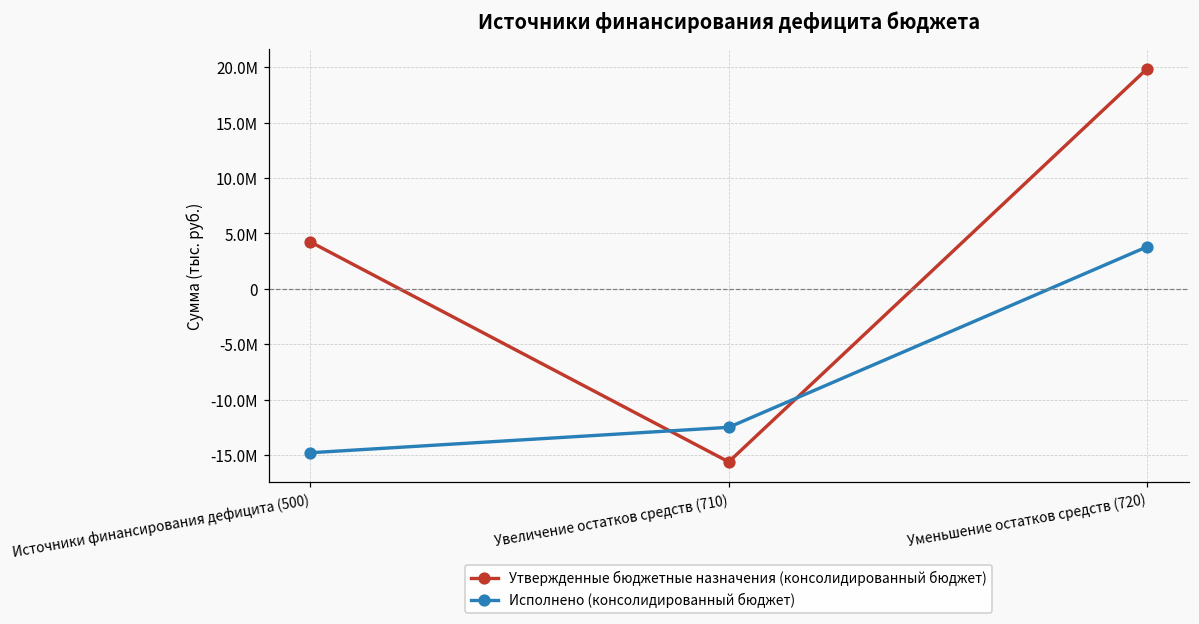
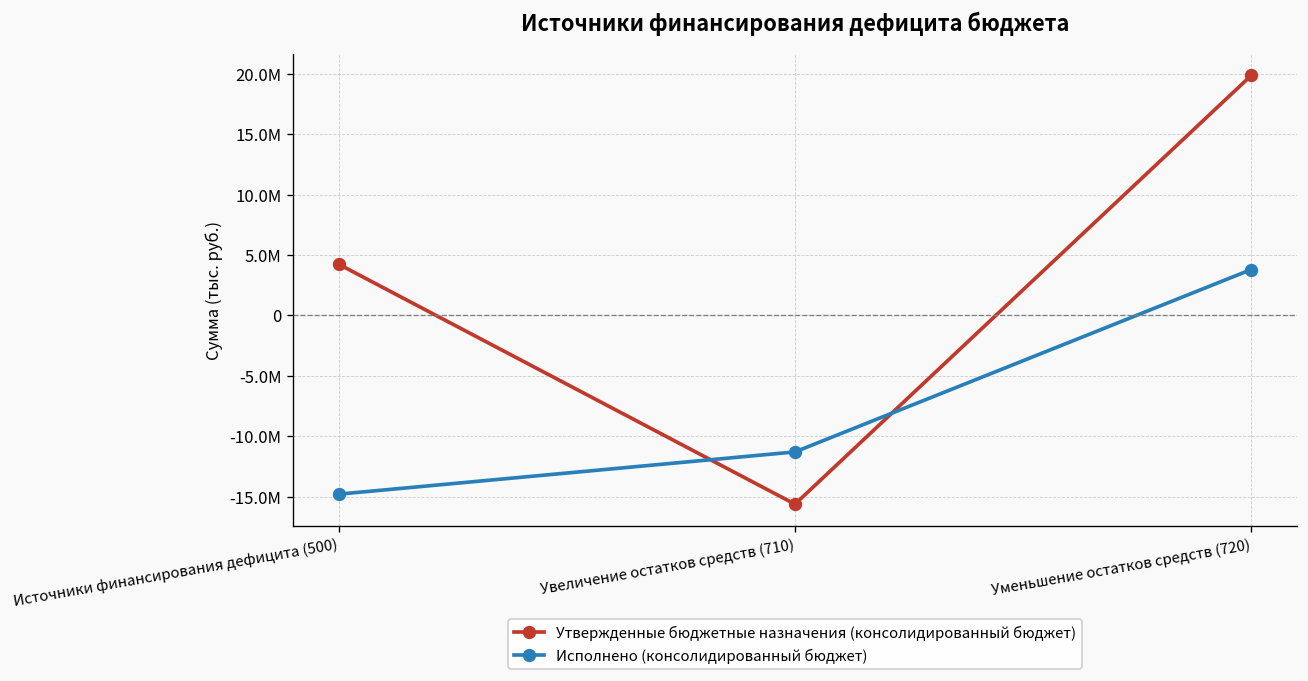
  {
    "Утвержденные бюджетные назначения (консолидированный бюджет)": {
      "Источники финансирования дефицита (500)": 4200000,
      "Увеличение остатков средств (710)": -15600000,
      "Уменьшение остатков средств (720)": 19900000
    },
    "Исполнено (консолидированный бюджет)": {
      "Источники финансирования дефицита (500)": -14800000,
-     "Увеличение остатков средств (710)": -12500000,
+     "Увеличение остатков средств (710)": -11300000,
      "Уменьшение остатков средств (720)": 3800000
    }
  }
